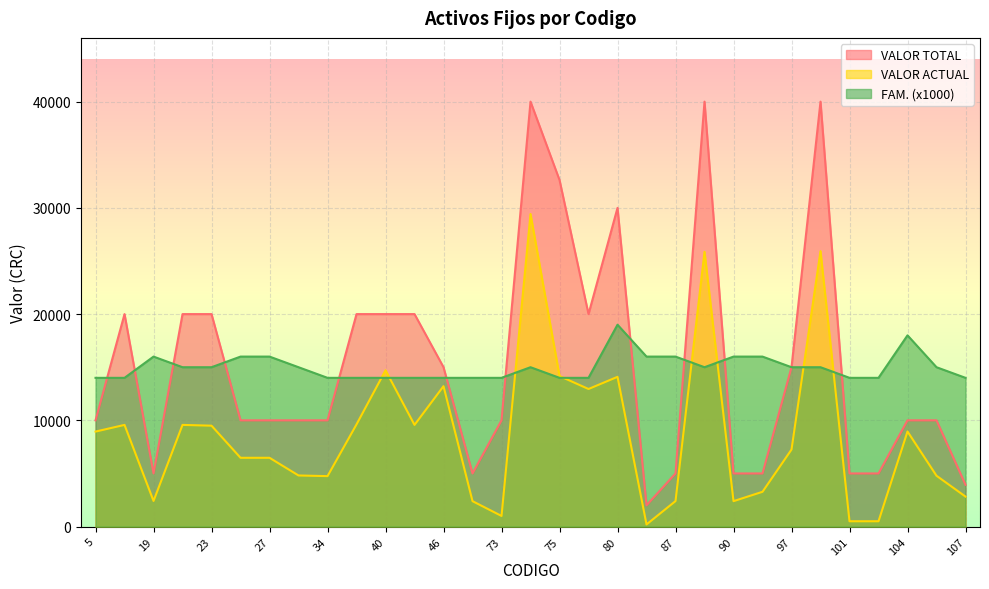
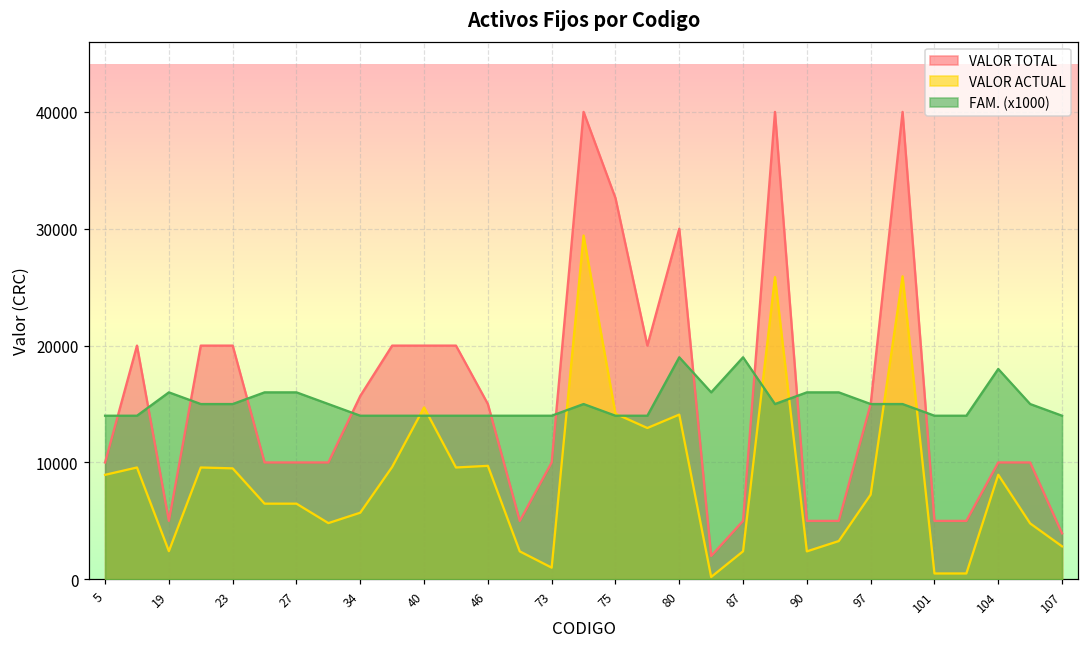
  {
    "VALOR TOTAL": {
-     "34": 10000,
+     "34": 15700,
      "40": 20000,
      "46": 15000,
      "73": 10000,
      "75": 32600,
      "80": 30000,
      "87": 5000,
      "90": 5000,
      "101": 5000,
      "104": 10000,
      "107": 3900
    },
    "VALOR ACTUAL": {
-     "34": 4700,
+     "34": 5700,
      "40": 14700,
-     "46": 13200,
+     "46": 9700,
      "73": 1000,
      "80": 14100,
      "87": 2400,
      "90": 2400,
      "97": 7300,
      "101": 500,
      "104": 9000,
      "107": 2800
    },
    "FAM. (x1000)": {
      "34": 14000,
      "40": 14000,
      "46": 14000,
      "73": 14000,
      "80": 19000,
-     "87": 16000,
+     "87": 19000,
      "90": 16000,
      "101": 14000,
      "104": 18000,
      "107": 14000
    }
  }
